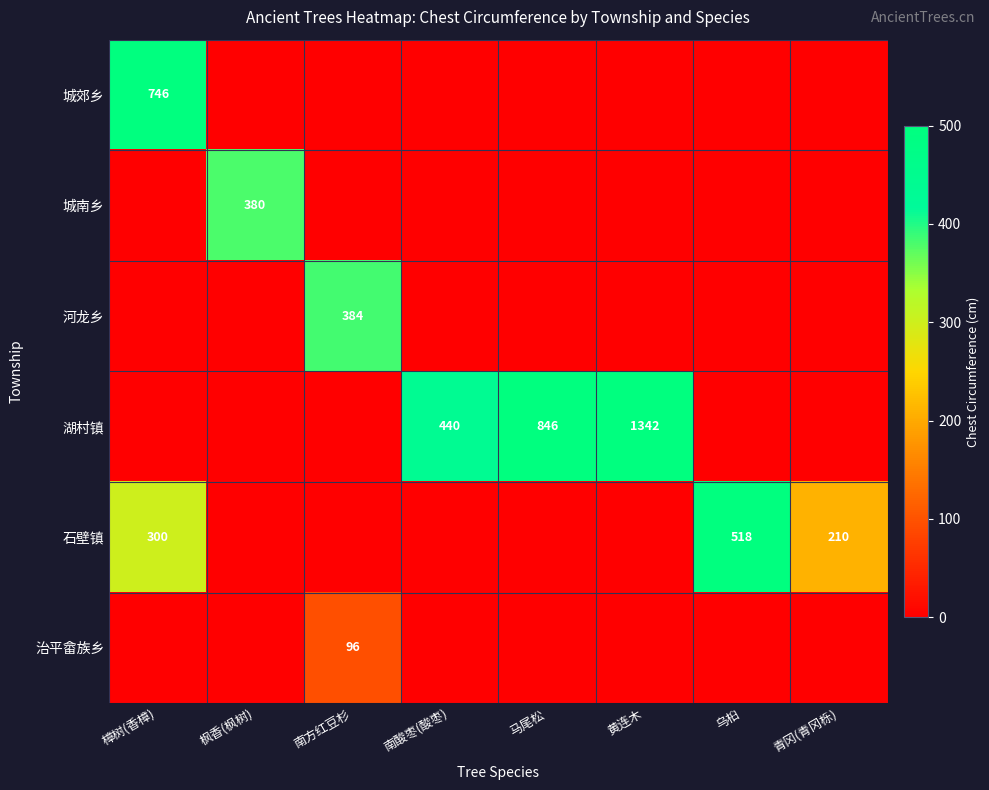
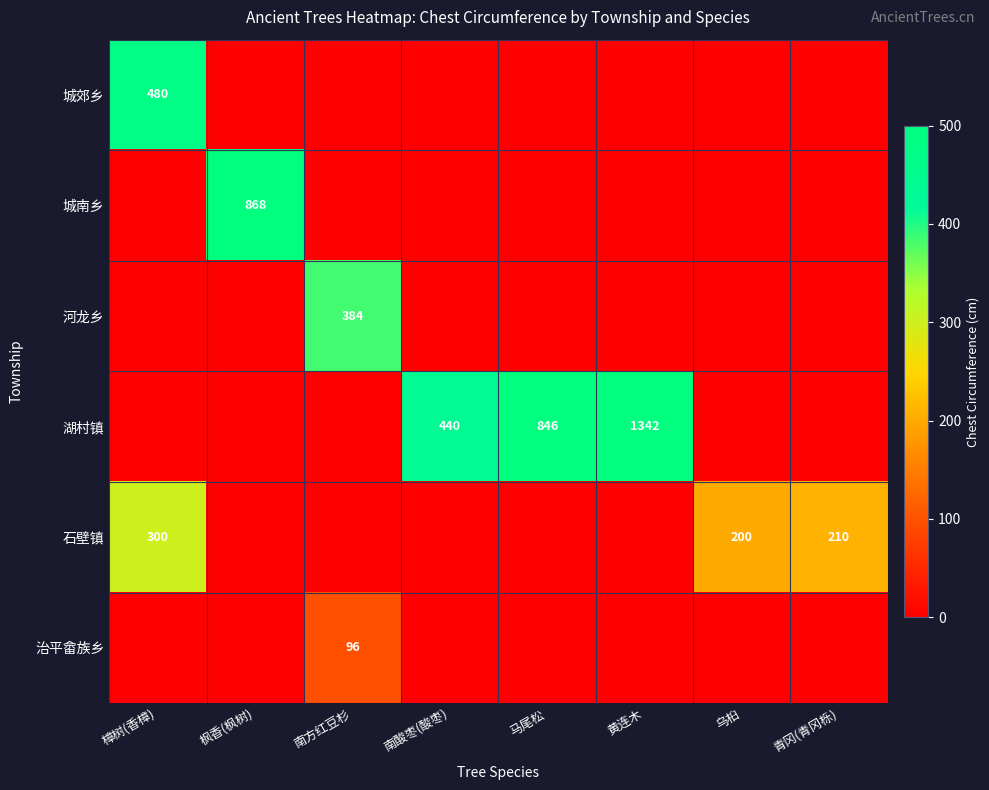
  {
    "城郊乡": {
-     "樟树(香樟)": 746
+     "樟树(香樟)": 480
    },
    "城南乡": {
-     "枫香(枫树)": 380
+     "枫香(枫树)": 868
    },
    "河龙乡": {
      "南方红豆杉": 384
    },
    "湖村镇": {
      "南酸枣(酸枣)": 440,
      "马尾松": 846,
      "黄连木": 1342
    },
    "石壁镇": {
      "樟树(香樟)": 300,
-     "乌桕": 518,
+     "乌桕": 200,
      "青冈(青冈栎)": 210
    },
    "治平畲族乡": {
      "南方红豆杉": 96
    }
  }
